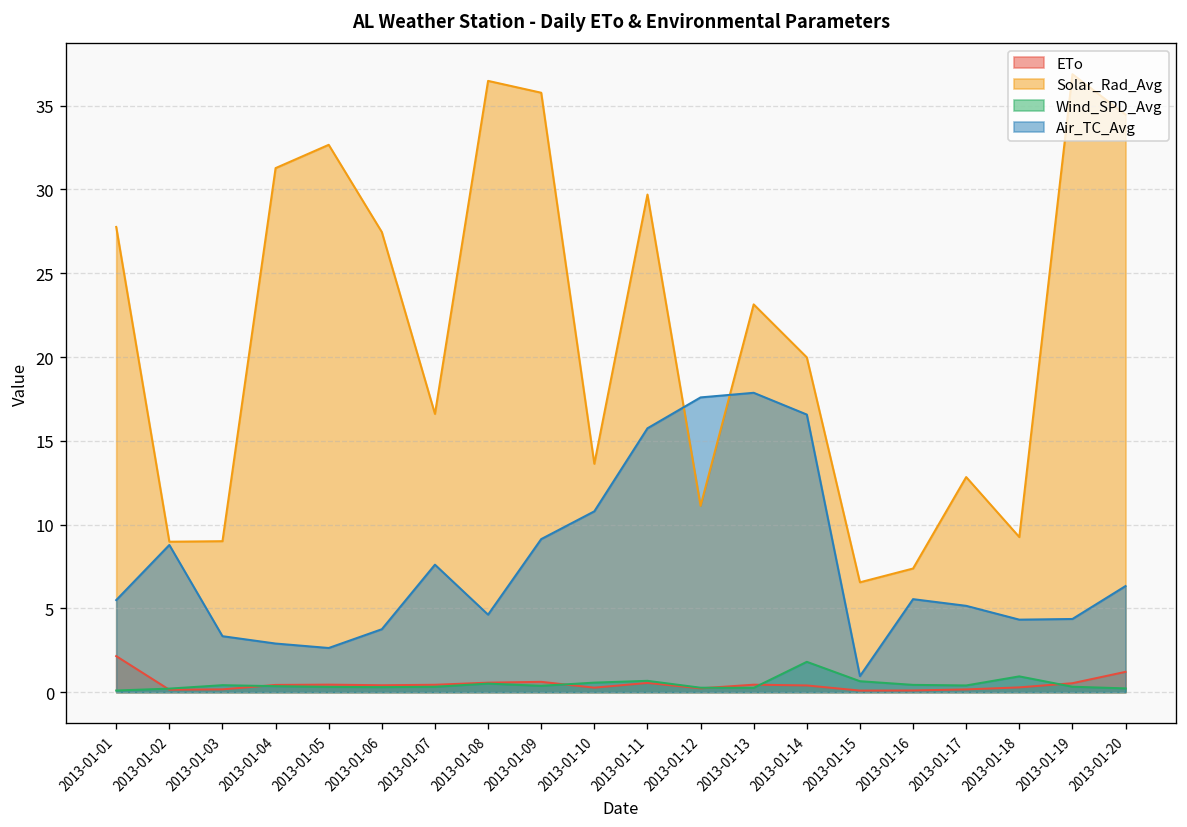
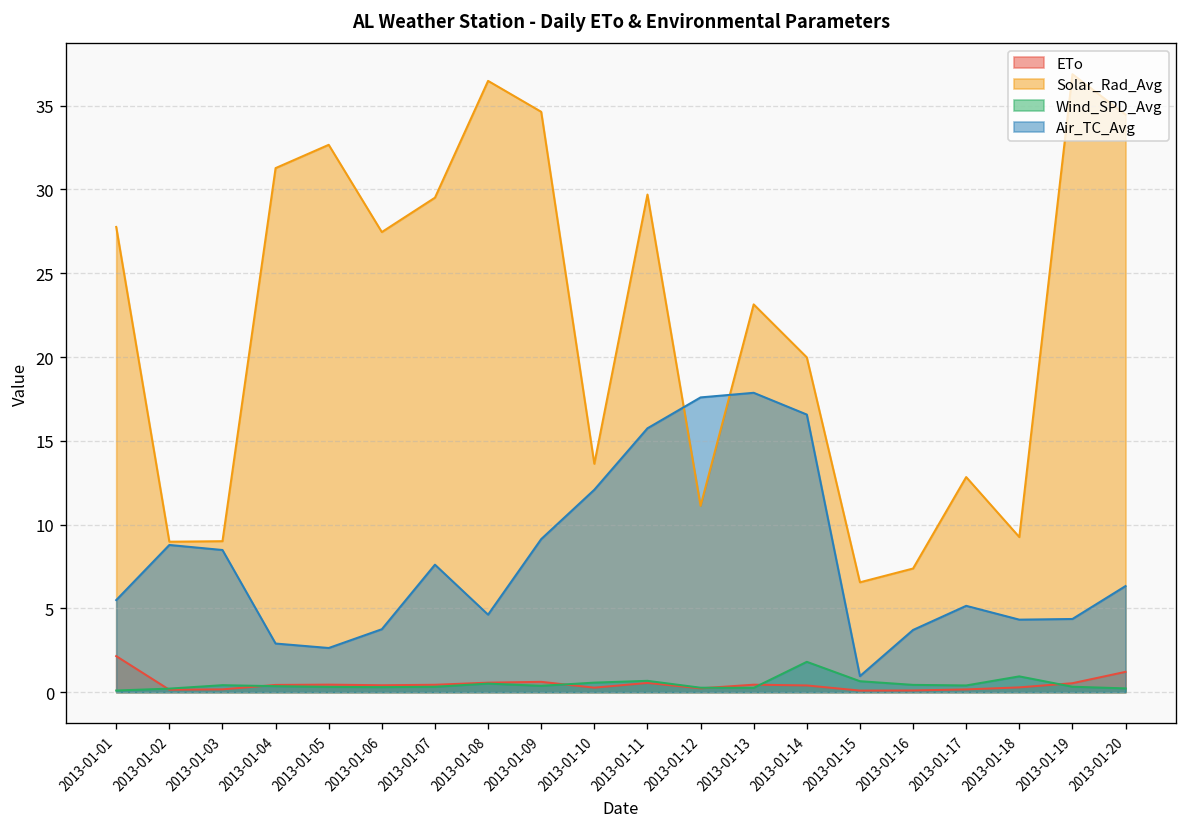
  {
    "ETo": {
      "2013-01-01": 2.1,
      "2013-01-03": 0.2,
      "2013-01-09": 0.6,
      "2013-01-10": 0.3,
      "2013-01-13": 0.4,
      "2013-01-14": 0.4,
      "2013-01-15": 0.1,
      "2013-01-16": 0.1,
      "2013-01-17": 0.2,
      "2013-01-18": 0.3,
      "2013-01-19": 0.5,
      "2013-01-20": 1.2
    },
    "Solar_Rad_Avg": {
      "2013-01-01": 27.8,
      "2013-01-02": 9.0,
      "2013-01-03": 9.0,
      "2013-01-04": 31.3,
      "2013-01-05": 32.7,
      "2013-01-06": 27.5,
-     "2013-01-07": 16.6,
+     "2013-01-07": 29.5,
      "2013-01-08": 36.5,
-     "2013-01-09": 35.8,
+     "2013-01-09": 34.6,
      "2013-01-10": 13.6,
      "2013-01-11": 29.7,
      "2013-01-12": 11.1,
      "2013-01-13": 23.1,
      "2013-01-14": 20.0,
      "2013-01-15": 6.6,
      "2013-01-16": 7.4,
      "2013-01-17": 12.8,
      "2013-01-18": 9.3
    },
    "Wind_SPD_Avg": {
      "2013-01-01": 0.1,
      "2013-01-03": 0.4,
      "2013-01-09": 0.4,
      "2013-01-10": 0.6,
      "2013-01-13": 0.3,
      "2013-01-14": 1.8,
      "2013-01-15": 0.7,
      "2013-01-16": 0.4,
      "2013-01-17": 0.4,
      "2013-01-18": 0.9,
      "2013-01-19": 0.3,
      "2013-01-20": 0.2
    },
    "Air_TC_Avg": {
      "2013-01-01": 5.5,
      "2013-01-02": 8.8,
-     "2013-01-03": 3.3,
+     "2013-01-03": 8.5,
      "2013-01-04": 2.9,
      "2013-01-05": 2.6,
      "2013-01-06": 3.8,
      "2013-01-07": 7.6,
      "2013-01-08": 4.6,
      "2013-01-09": 9.1,
-     "2013-01-10": 10.8,
+     "2013-01-10": 12.1,
      "2013-01-11": 15.7,
      "2013-01-12": 17.6,
      "2013-01-13": 17.9,
      "2013-01-14": 16.6,
      "2013-01-15": 1.0,
-     "2013-01-16": 5.5,
+     "2013-01-16": 3.7,
      "2013-01-17": 5.2,
      "2013-01-18": 4.3,
      "2013-01-19": 4.4,
      "2013-01-20": 6.3
    }
  }
